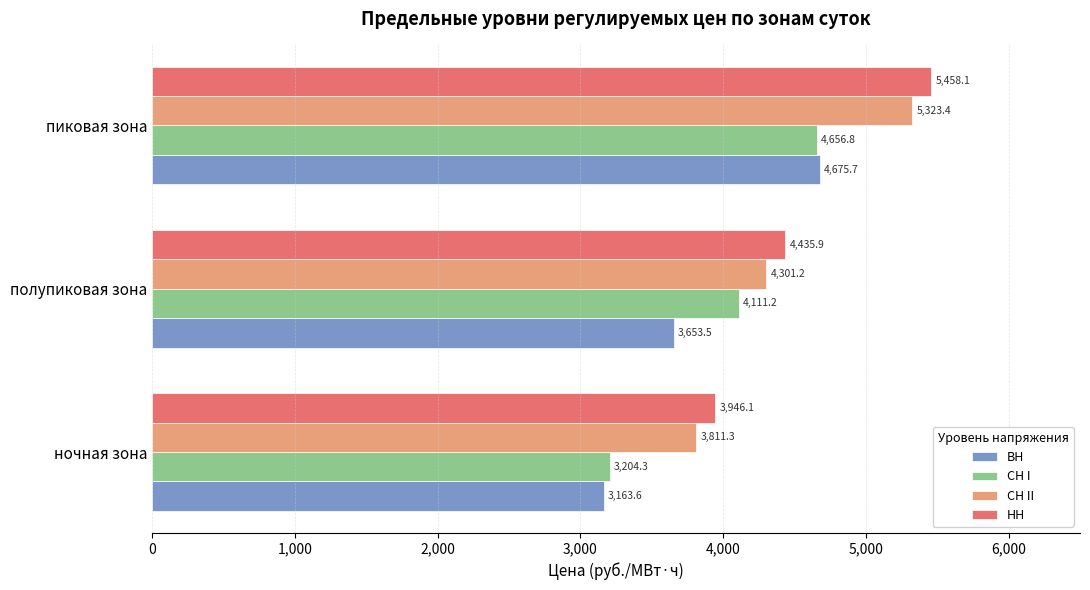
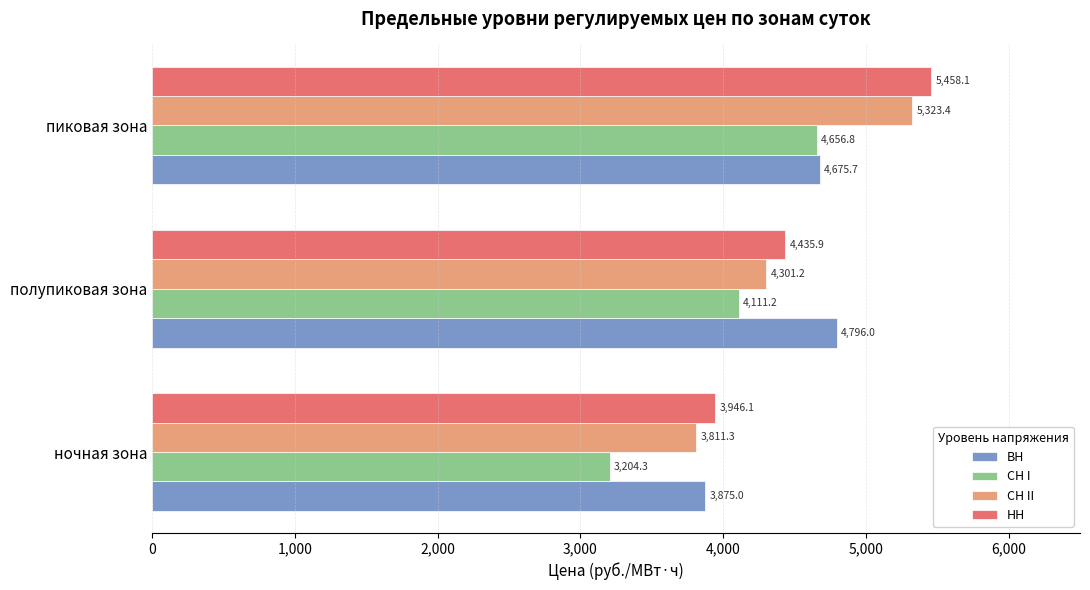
  {
    "ВН": {
      "пиковая зона": "4,675.7",
-     "полупиковая зона": "3,653.5",
-     "ночная зона": "3,163.6"
+     "полупиковая зона": "4,796.0",
+     "ночная зона": "3,875.0"
    },
    "СН I": {
      "пиковая зона": "4,656.8",
      "полупиковая зона": "4,111.2",
      "ночная зона": "3,204.3"
    }
  }
